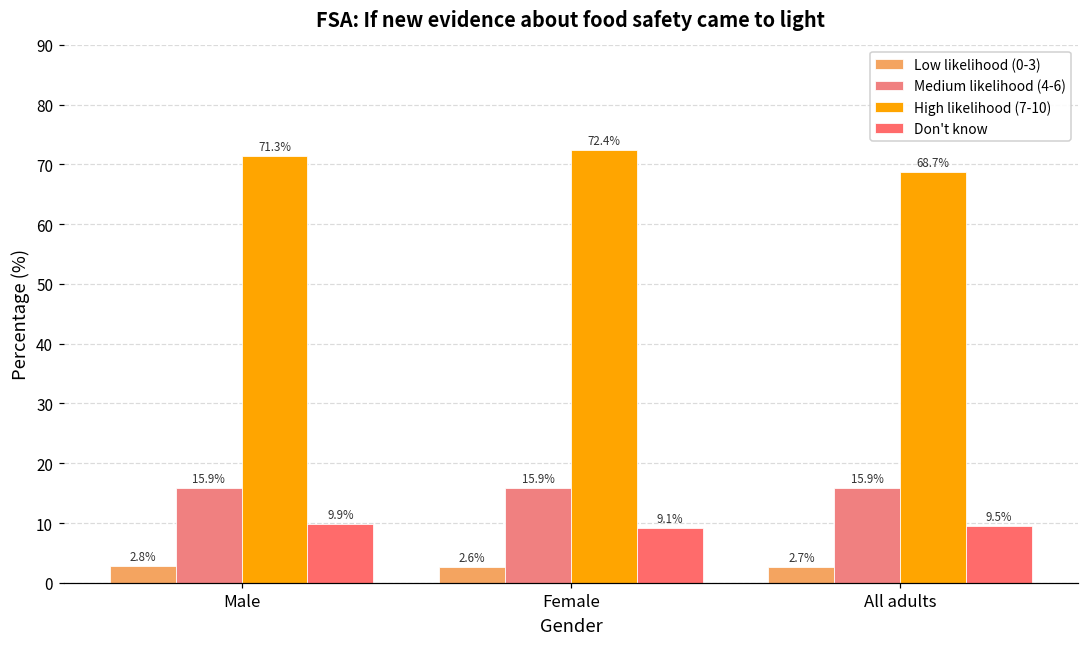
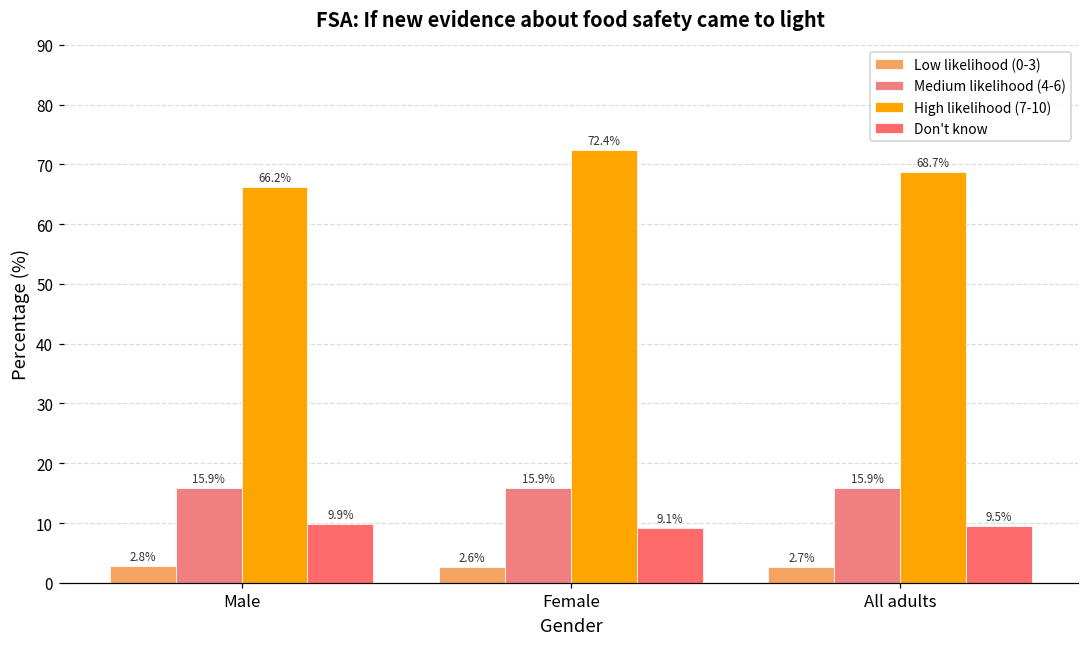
  {
    "High likelihood (7-10)": {
-     "Male": "71.3%",
+     "Male": "66.2%",
      "Female": "72.4%",
      "All adults": "68.7%"
    }
  }
